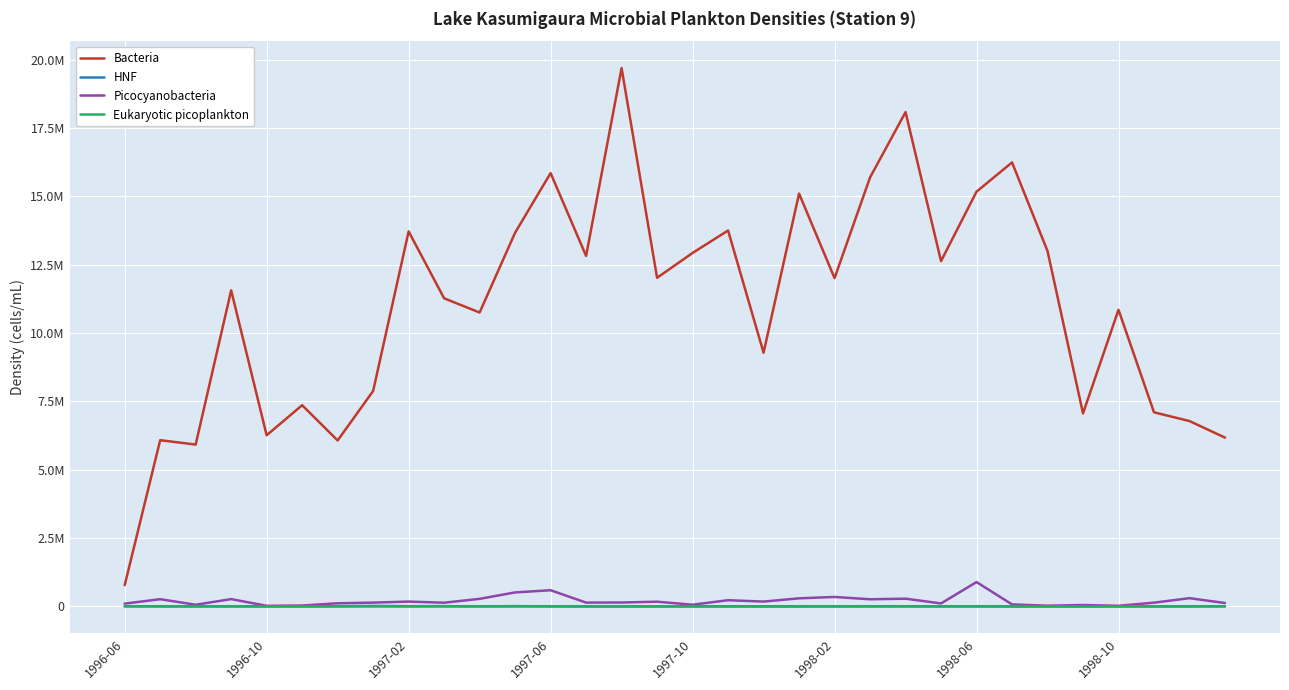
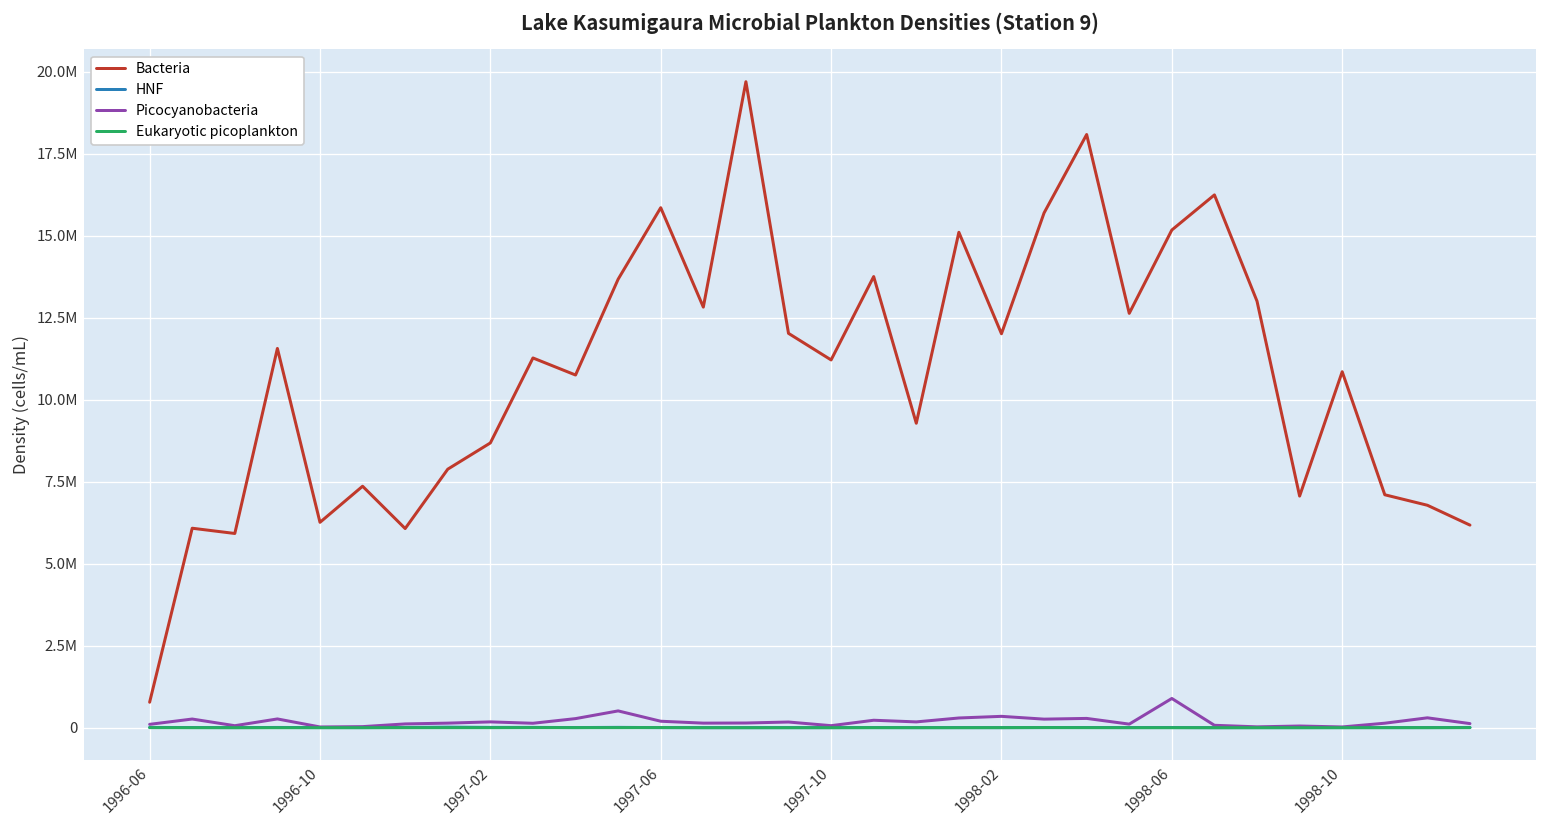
  {
    "Bacteria": {
      "1996-06": 800000,
      "1996-10": 6300000,
-     "1997-02": 13700000,
+     "1997-02": 8700000,
      "1997-06": 15900000,
-     "1997-10": 12900000,
+     "1997-10": 11200000,
      "1998-02": 12000000,
      "1998-06": 15200000,
      "1998-10": 10900000
    },
    "Eukaryotic picoplankton": {
      "1996-06": 0,
      "1997-02": 0,
      "1997-06": 0,
      "1998-02": 0,
      "1998-06": 0
    },
    "Picocyanobacteria": {
      "1996-06": 100000,
      "1997-02": 200000,
-     "1997-06": 600000,
+     "1997-06": 200000,
      "1998-02": 300000,
      "1998-06": 900000
    }
  }
